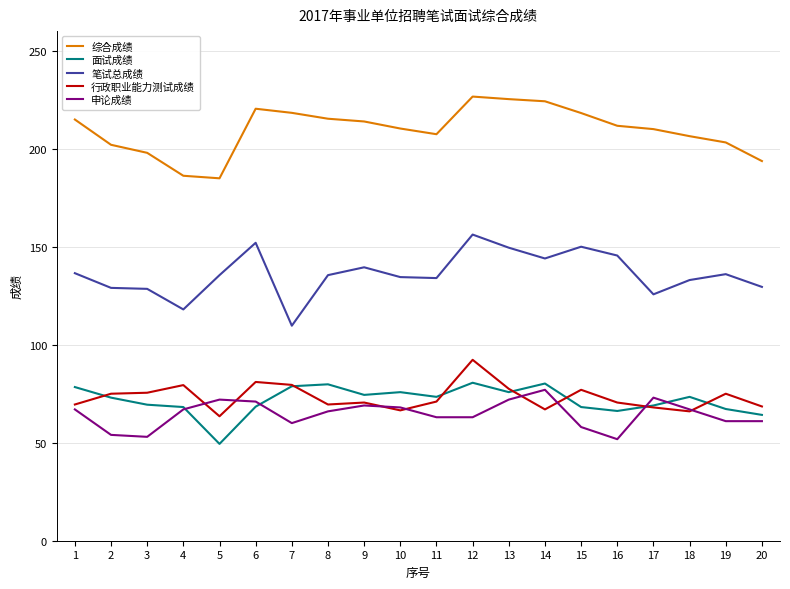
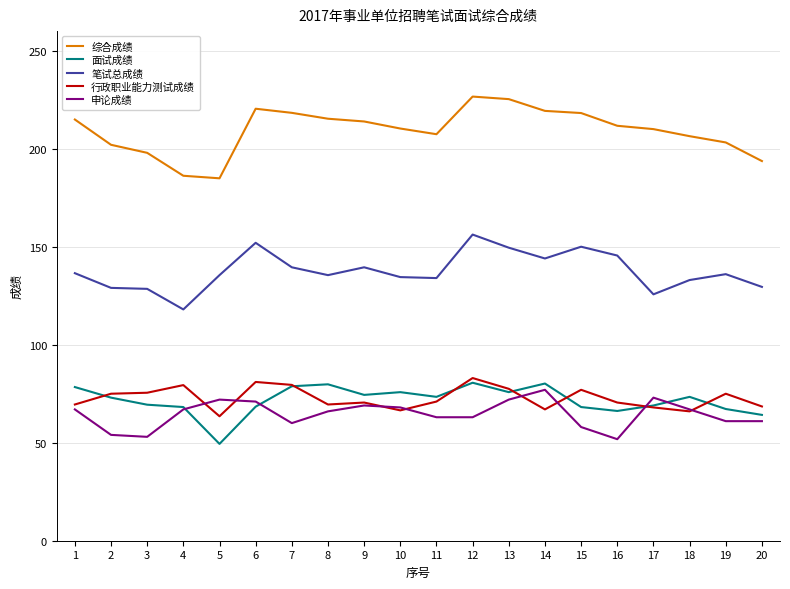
  {
    "综合成绩": {
      "1": 215,
      "2": 202,
      "3": 198,
      "4": 186,
      "5": 185,
      "6": 220,
      "7": 218,
      "8": 215,
      "9": 214,
      "10": 210,
      "11": 207,
      "12": 227,
      "13": 225,
-     "14": 224,
+     "14": 219,
      "15": 218,
      "16": 212,
      "17": 210,
      "18": 206,
      "19": 203,
      "20": 194
    },
    "面试成绩": {
      "1": 78,
      "2": 73,
      "3": 69,
      "5": 49,
      "6": 68,
      "8": 80,
      "9": 74,
      "10": 76,
      "11": 73,
      "12": 81,
      "13": 76,
      "14": 80,
      "15": 68,
      "16": 66,
      "18": 73,
      "19": 67,
      "20": 64
    },
    "笔试总成绩": {
      "1": 137,
      "2": 129,
      "3": 129,
      "4": 118,
      "5": 136,
      "6": 152,
-     "7": 110,
+     "7": 140,
      "8": 136,
      "9": 140,
      "10": 135,
      "11": 134,
      "12": 156,
      "13": 150,
      "14": 144,
      "15": 150,
      "16": 146,
      "17": 126,
      "18": 133,
      "19": 136,
      "20": 130
    },
    "行政职业能力测试成绩": {
      "1": 70,
      "2": 75,
      "3": 76,
      "4": 79,
      "5": 64,
      "6": 81,
      "8": 70,
      "9": 71,
      "10": 67,
      "11": 71,
-     "12": 92,
+     "12": 83,
      "13": 78,
      "14": 67,
      "15": 77,
      "16": 71,
      "19": 75,
      "20": 69
    },
    "申论成绩": {
      "1": 67,
      "2": 54,
      "3": 53,
      "5": 72,
      "6": 71,
      "7": 60,
      "8": 66,
      "9": 69,
      "10": 68,
      "11": 63,
      "12": 63,
      "13": 72,
      "14": 77,
      "15": 58,
      "16": 52,
      "17": 73,
      "19": 61,
      "20": 61
    }
  }
